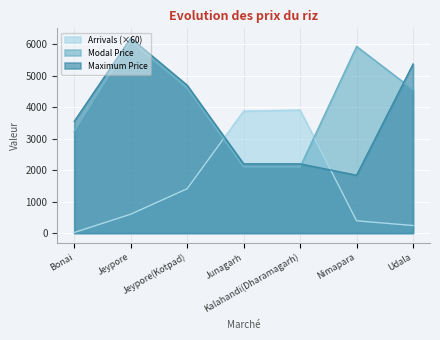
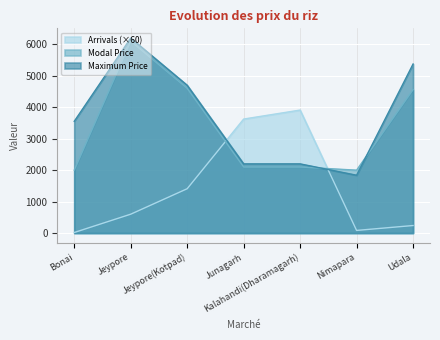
  {
    "Arrivals (×60)": {
      "Bonai": 0,
      "Jeypore": 600,
      "Jeypore(Kotpad)": 1400,
-     "Junagarh": 3900,
+     "Junagarh": 3600,
      "Kalahandi(Dharamagarh)": 3900,
-     "Nimapara": 400,
+     "Nimapara": 100,
      "Udala": 200
    },
    "Modal Price": {
-     "Bonai": 3200,
+     "Bonai": 2000,
      "Jeypore(Kotpad)": 4600,
      "Junagarh": 2100,
      "Kalahandi(Dharamagarh)": 2100,
-     "Nimapara": 5900,
+     "Nimapara": 2000,
      "Udala": 4600
    },
    "Maximum Price": {
      "Bonai": 3600,
      "Jeypore(Kotpad)": 4700,
      "Junagarh": 2200,
      "Kalahandi(Dharamagarh)": 2200,
      "Nimapara": 1800,
      "Udala": 5400
    }
  }
